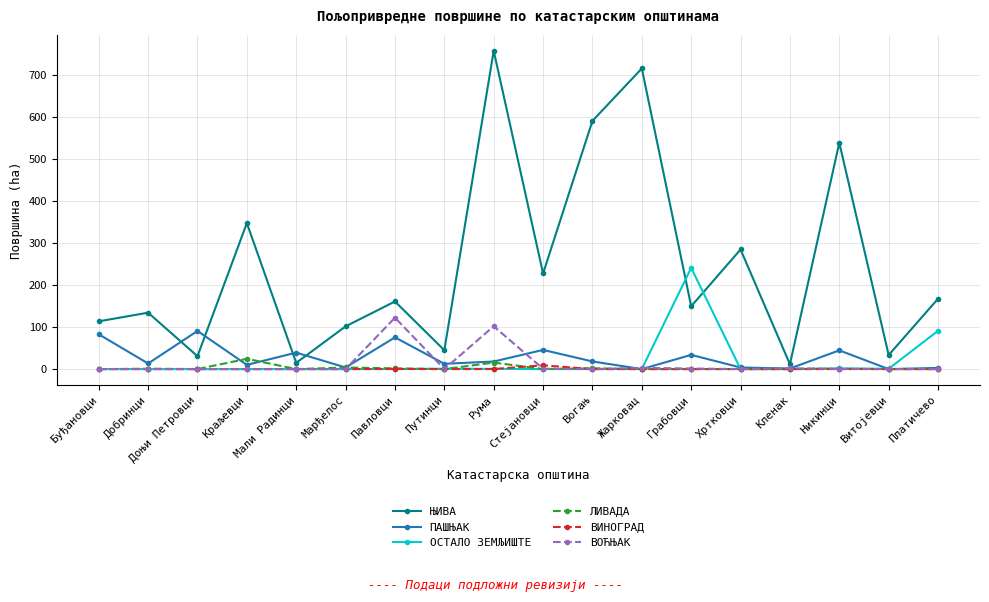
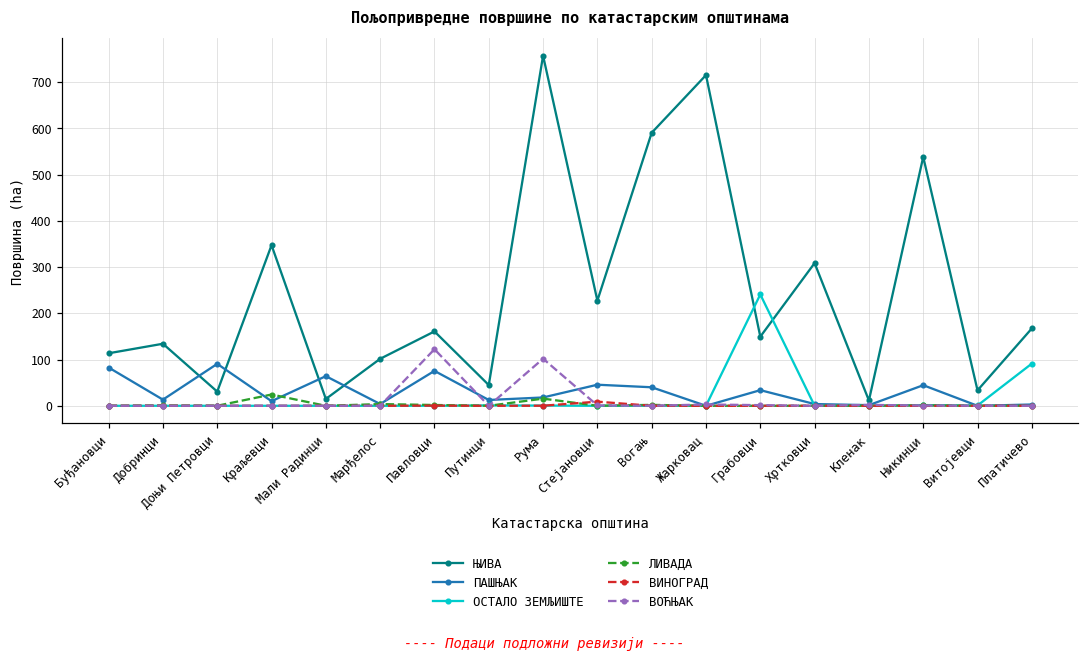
  {
    "ЊИВА": {
      "Буђановци": 110,
      "Добринци": 130,
      "Доњи Петровци": 30,
      "Краљевци": 350,
      "Мали Радинци": 10,
      "Марђелос": 100,
      "Павловци": 160,
      "Путинци": 40,
      "Рума": 760,
      "Стејановци": 230,
      "Вогањ": 590,
      "Жарковац": 720,
      "Грабовци": 150,
-     "Хртковци": 280,
+     "Хртковци": 310,
      "Кленак": 10,
      "Никинци": 540,
      "Витојевци": 30,
      "Платичево": 170
    },
    "ПАШЊАК": {
      "Буђановци": 80,
      "Добринци": 10,
      "Доњи Петровци": 90,
      "Краљевци": 10,
-     "Мали Радинци": 40,
+     "Мали Радинци": 60,
      "Павловци": 80,
      "Путинци": 10,
      "Стејановци": 50,
-     "Вогањ": 20,
+     "Вогањ": 40,
      "Грабовци": 30,
      "Никинци": 40
    },
    "ОСТАЛО ЗЕМЉИШТЕ": {
      "Грабовци": 240,
      "Платичево": 90
    },
    "ЛИВАДА": {
      "Краљевци": 20
    },
    "ВИНОГРАД": {
      "Стејановци": 10
    },
    "ВОЋЊАК": {
      "Павловци": 120,
      "Рума": 100
    }
  }
